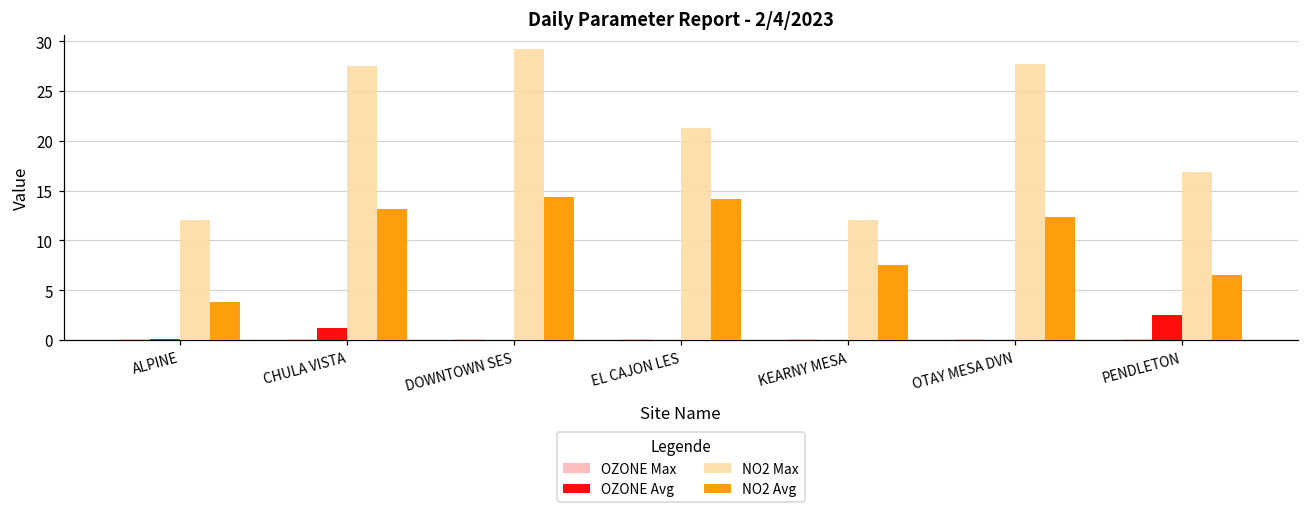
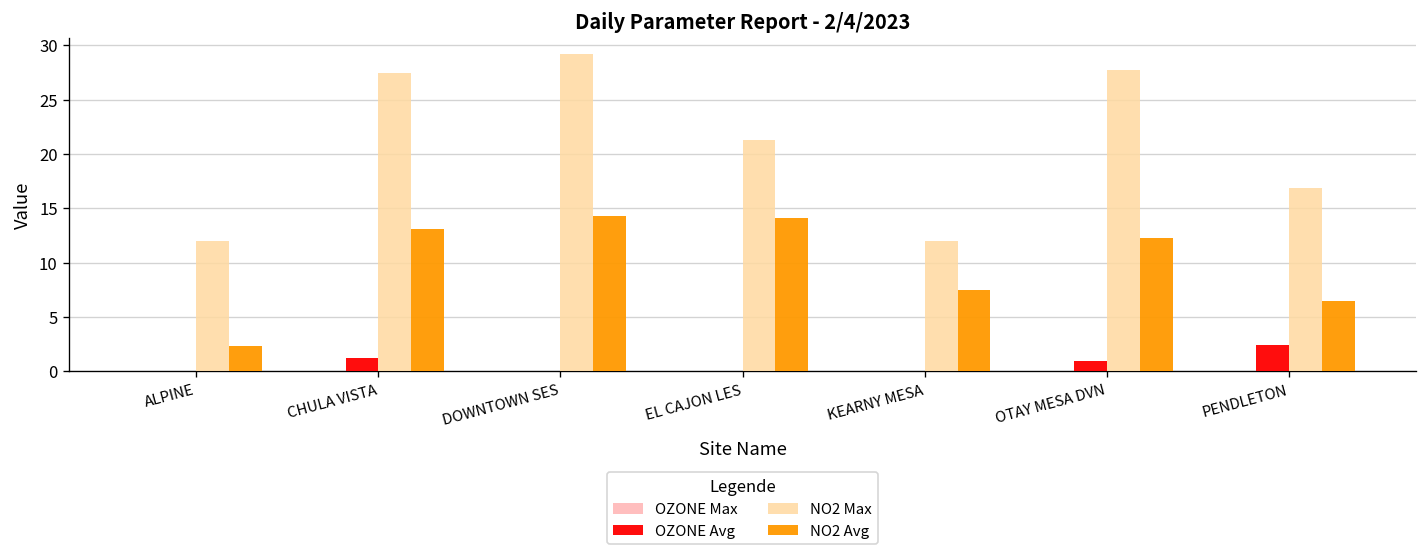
  {
    "OZONE Avg": {
      "CHULA VISTA": 1,
-     "OTAY MESA DVN": 0,
+     "OTAY MESA DVN": 1,
      "PENDLETON": 2
    },
    "NO2 Avg": {
-     "ALPINE": 4,
+     "ALPINE": 2,
      "CHULA VISTA": 13,
      "DOWNTOWN SES": 14,
      "EL CAJON LES": 14,
      "KEARNY MESA": 8,
      "OTAY MESA DVN": 12,
      "PENDLETON": 7
    }
  }
